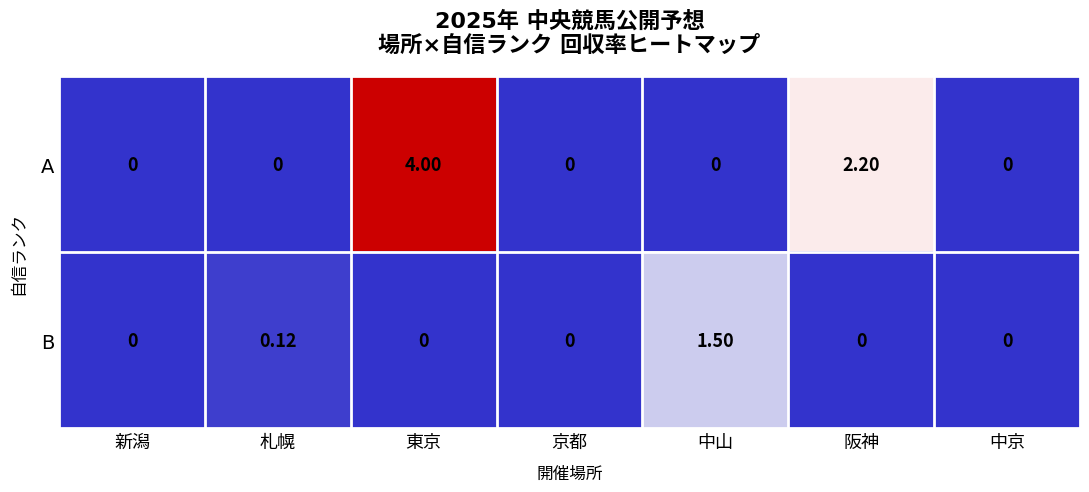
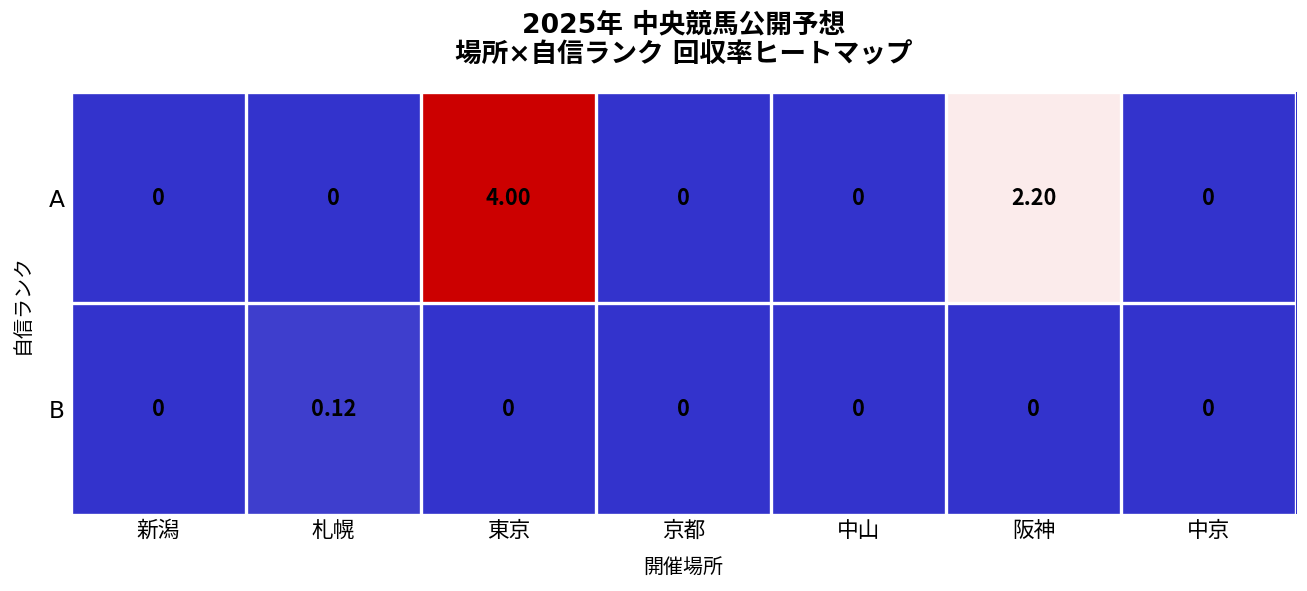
  {
    "A": {
      "新潟": 0,
      "札幌": 0,
      "東京": 4.00,
      "京都": 0,
      "中山": 0,
      "阪神": 2.20,
      "中京": 0
    },
    "B": {
      "新潟": 0,
      "札幌": 0.12,
      "東京": 0,
      "京都": 0,
-     "中山": 1.50,
+     "中山": 0,
      "阪神": 0,
      "中京": 0
    }
  }
